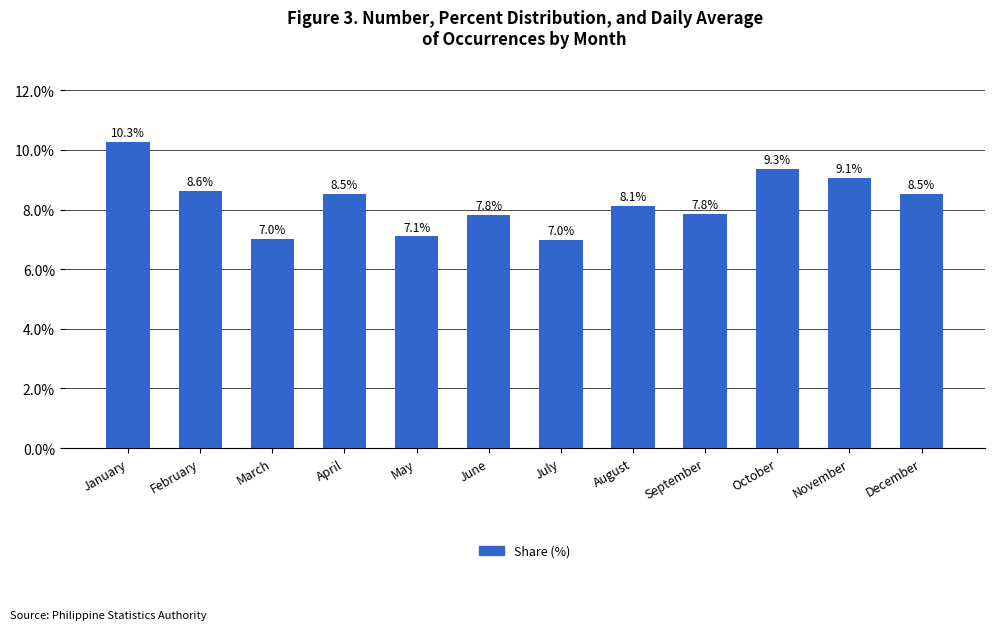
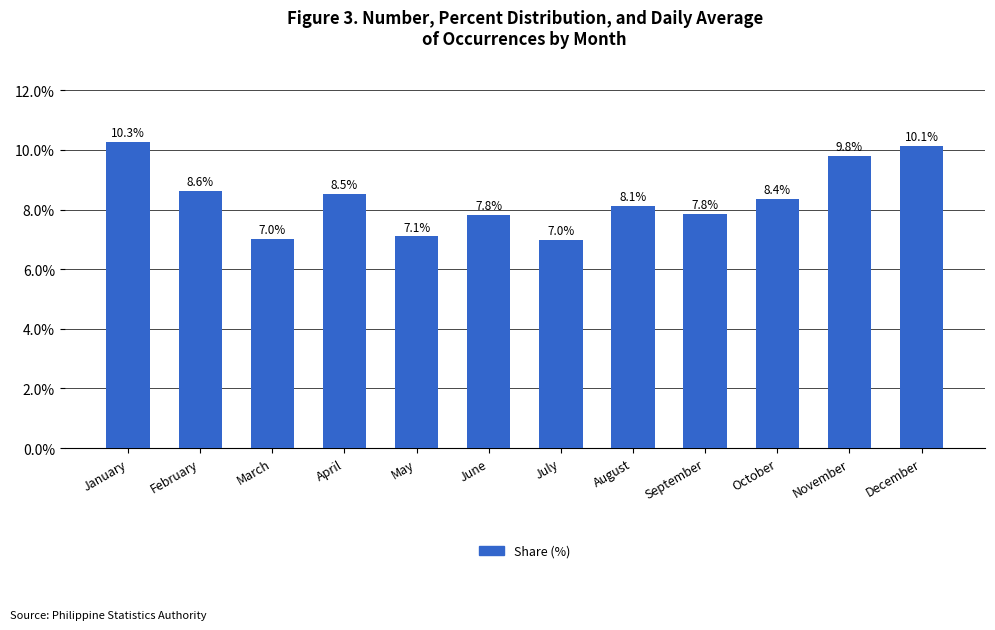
  {
    "January": "10.3%",
    "February": "8.6%",
    "March": "7.0%",
    "April": "8.5%",
    "May": "7.1%",
    "June": "7.8%",
    "July": "7.0%",
    "August": "8.1%",
    "September": "7.8%",
-   "October": "9.3%",
-   "November": "9.1%",
-   "December": "8.5%"
+   "October": "8.4%",
+   "November": "9.8%",
+   "December": "10.1%"
  }
